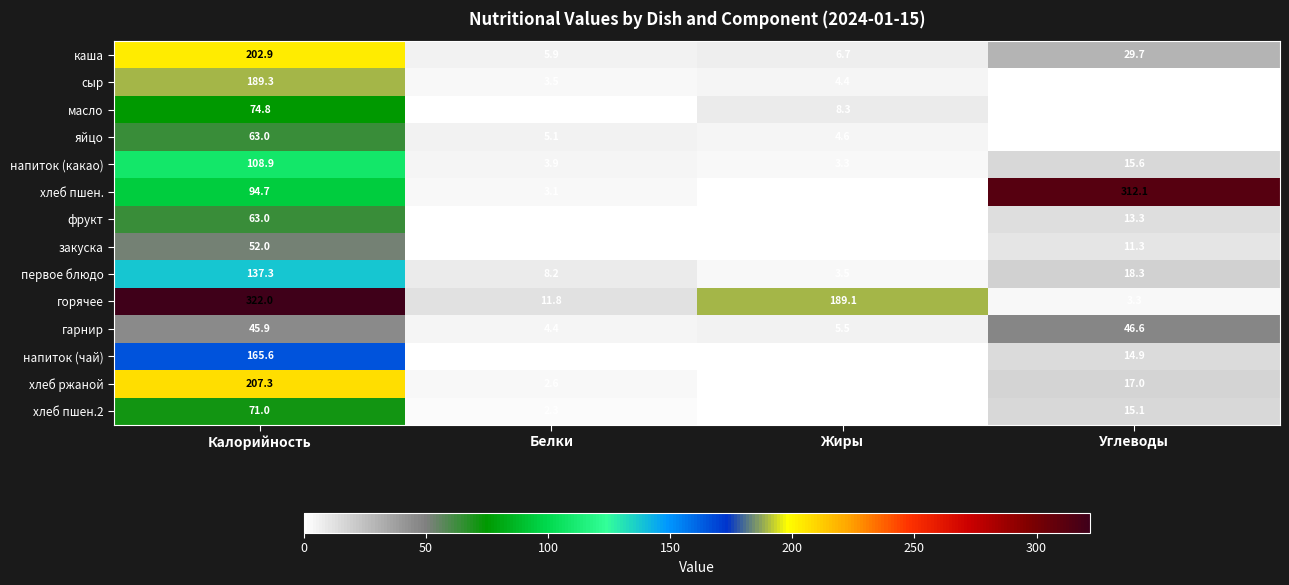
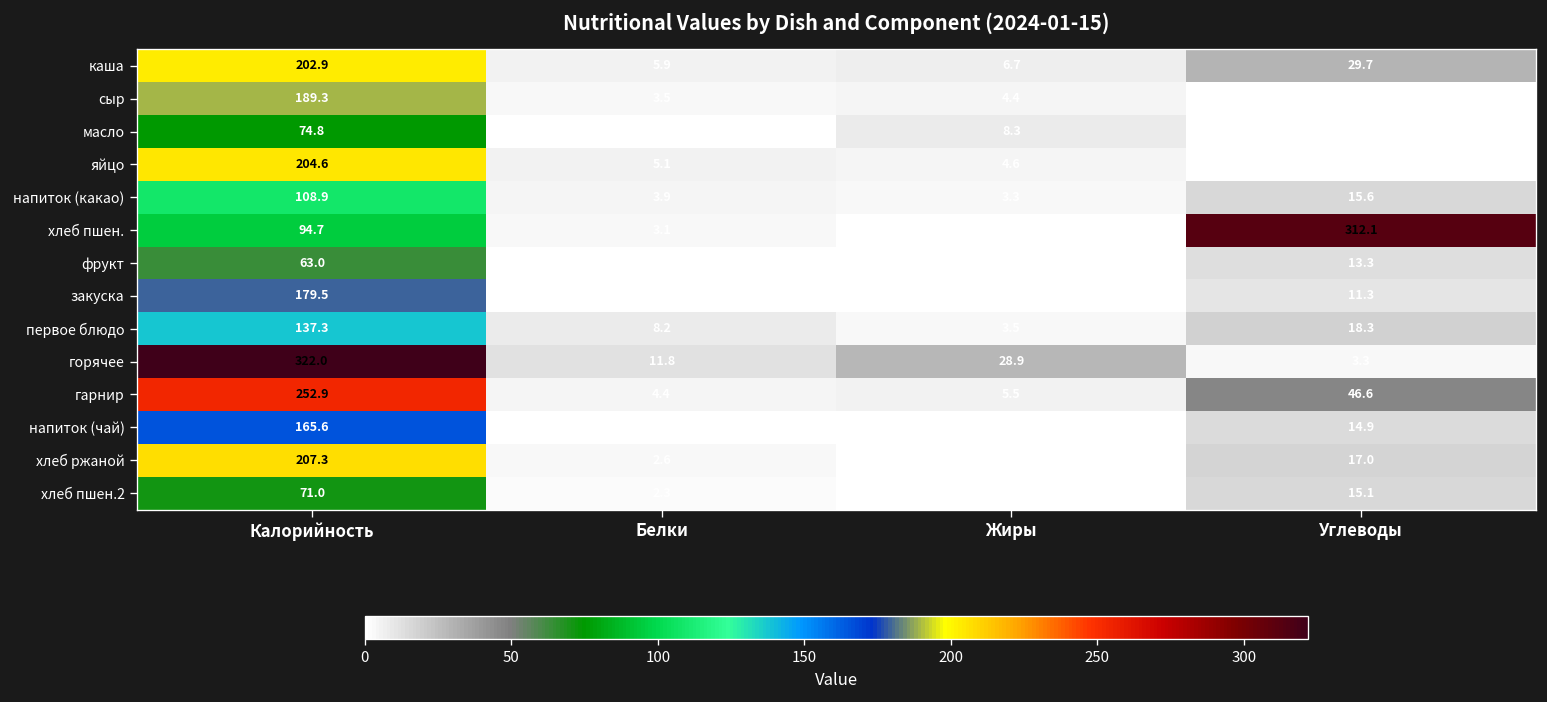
  {
    "каша": {
      "Калорийность": 202.9,
      "Углеводы": 29.7
    },
    "сыр": {
      "Калорийность": 189.3
    },
    "масло": {
      "Калорийность": 74.8
    },
    "яйцо": {
-     "Калорийность": 63.0
+     "Калорийность": 204.6
    },
    "напиток (какао)": {
      "Калорийность": 108.9
    },
    "хлеб пшен.": {
      "Калорийность": 94.7,
      "Углеводы": 312.1
    },
    "фрукт": {
      "Калорийность": 63.0
    },
    "закуска": {
-     "Калорийность": 52.0
+     "Калорийность": 179.5
    },
    "первое блюдо": {
      "Калорийность": 137.3
    },
    "горячее": {
      "Калорийность": 322.0,
-     "Жиры": 189.1
+     "Жиры": 28.9
    },
    "гарнир": {
-     "Калорийность": 45.9,
+     "Калорийность": 252.9,
      "Углеводы": 46.6
    },
    "напиток (чай)": {
      "Калорийность": 165.6
    },
    "хлеб ржаной": {
      "Калорийность": 207.3
    },
    "хлеб пшен.2": {
      "Калорийность": 71.0
    }
  }
